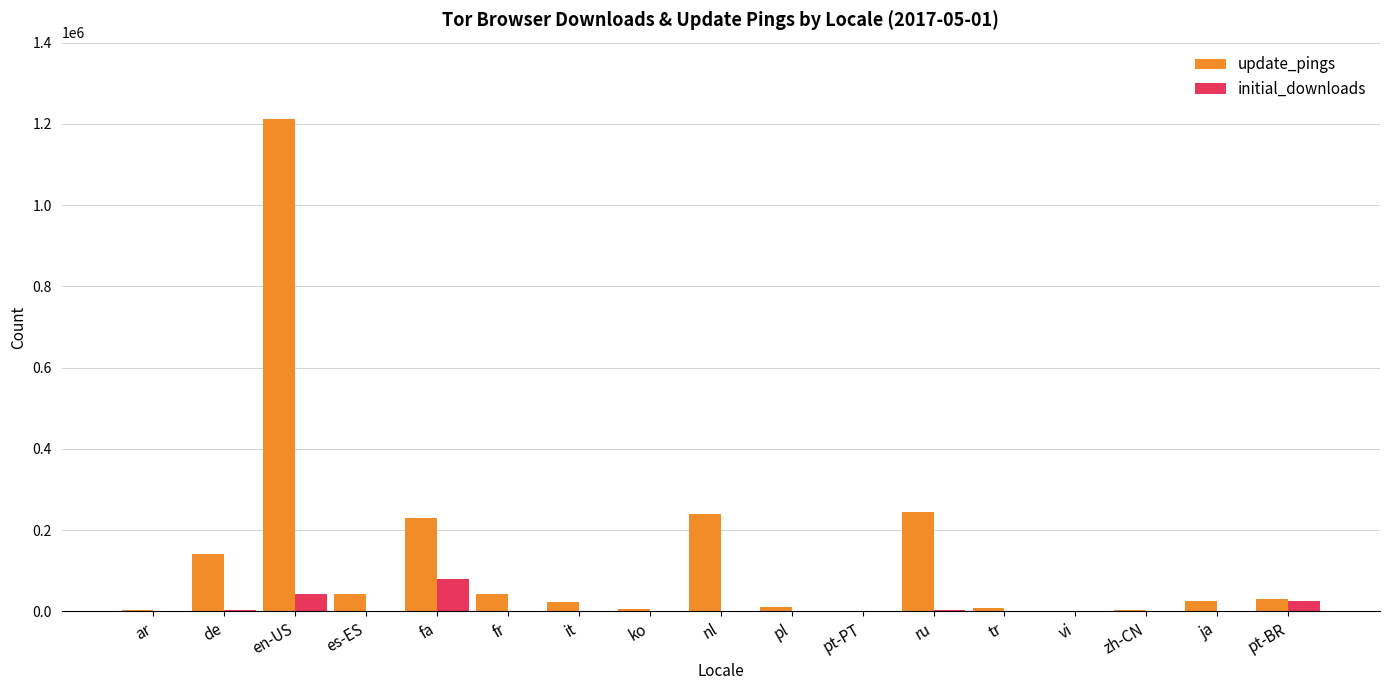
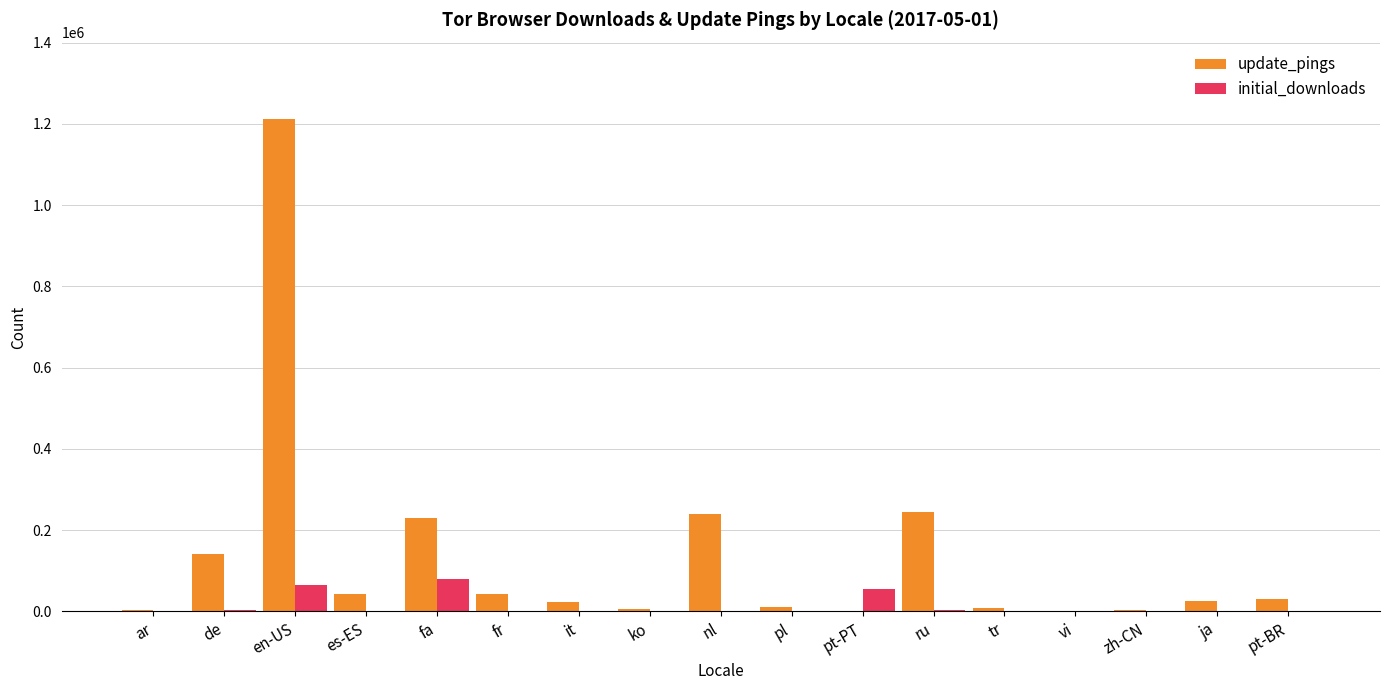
  {
    "update_pings": {
      "de": 140000,
      "en-US": 1210000,
      "es-ES": 40000,
      "fa": 230000,
      "fr": 40000,
      "it": 20000,
      "ko": 10000,
      "nl": 240000,
      "pl": 10000,
      "ru": 240000,
      "tr": 10000,
      "ja": 30000,
      "pt-BR": 30000
    },
    "initial_downloads": {
-     "en-US": 40000,
+     "en-US": 60000,
      "fa": 80000,
-     "pt-PT": 0,
-     "pt-BR": 20000
+     "pt-PT": 60000,
+     "pt-BR": 0
    }
  }
